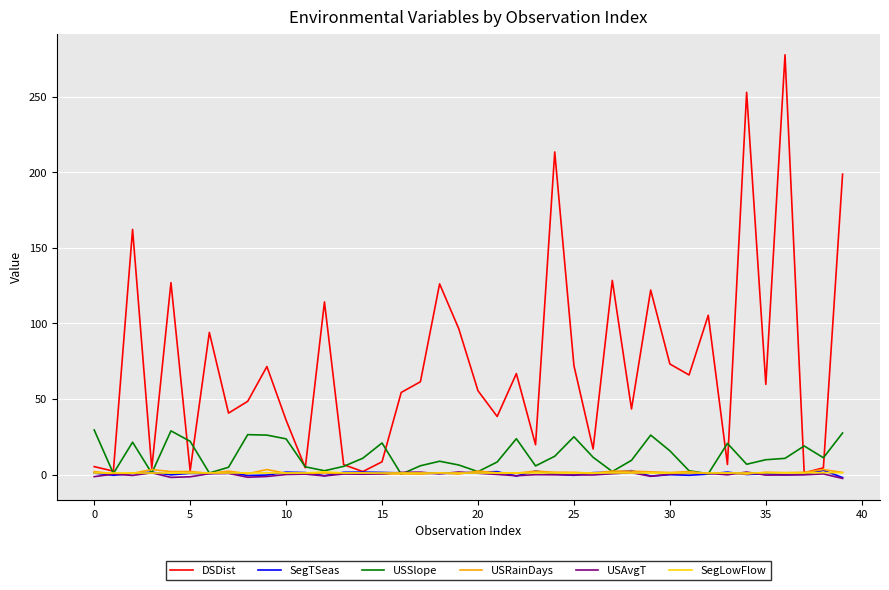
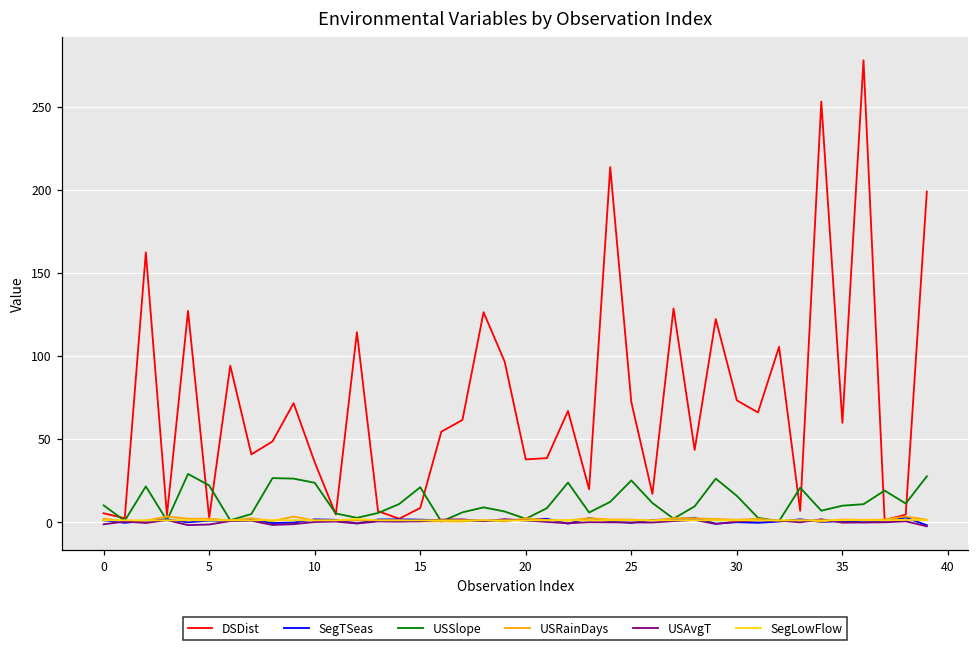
  {
    "DSDist": {
      "0": 5,
      "10": 36,
      "15": 8,
-     "20": 55,
+     "20": 38,
      "25": 72,
      "30": 73,
      "35": 60
    },
    "USSlope": {
-     "0": 30,
+     "0": 10,
      "5": 22,
      "10": 24,
      "15": 21,
      "25": 25,
      "30": 16,
      "35": 10
    },
    "USAvgT": {
      "0": -1,
      "5": -2
    }
  }
